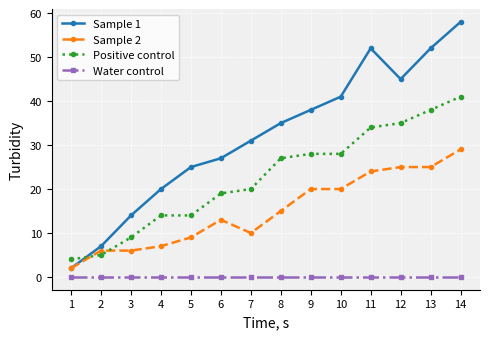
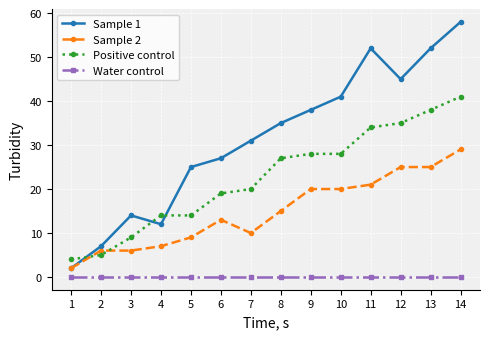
  {
    "Sample 1": {
      "2": 7,
      "3": 14,
-     "4": 20,
+     "4": 12,
      "5": 25,
      "6": 27,
      "7": 31,
      "8": 35,
      "9": 38,
      "10": 41,
      "11": 52,
      "12": 45,
      "13": 52,
      "14": 58
    },
    "Sample 2": {
      "2": 6,
      "3": 6,
      "4": 7,
      "5": 9,
      "6": 13,
      "7": 10,
      "8": 15,
      "9": 20,
      "10": 20,
-     "11": 24,
+     "11": 21,
      "12": 25,
      "13": 25,
      "14": 29
    },
    "Positive control": {
      "1": 4,
      "2": 5,
      "3": 9,
      "4": 14,
      "5": 14,
      "6": 19,
      "7": 20,
      "8": 27,
      "9": 28,
      "10": 28,
      "11": 34,
      "12": 35,
      "13": 38,
      "14": 41
    },
    "Water control": {
      "1": 0,
      "2": 0,
      "3": 0,
      "4": 0,
      "5": 0,
      "6": 0,
      "7": 0,
      "8": 0,
      "9": 0,
      "10": 0,
      "11": 0,
      "12": 0,
      "13": 0,
      "14": 0
    }
  }
